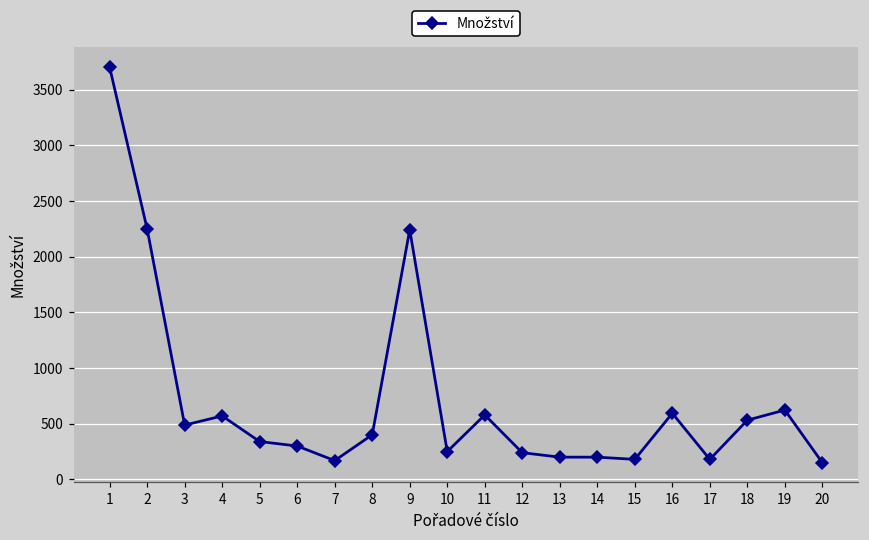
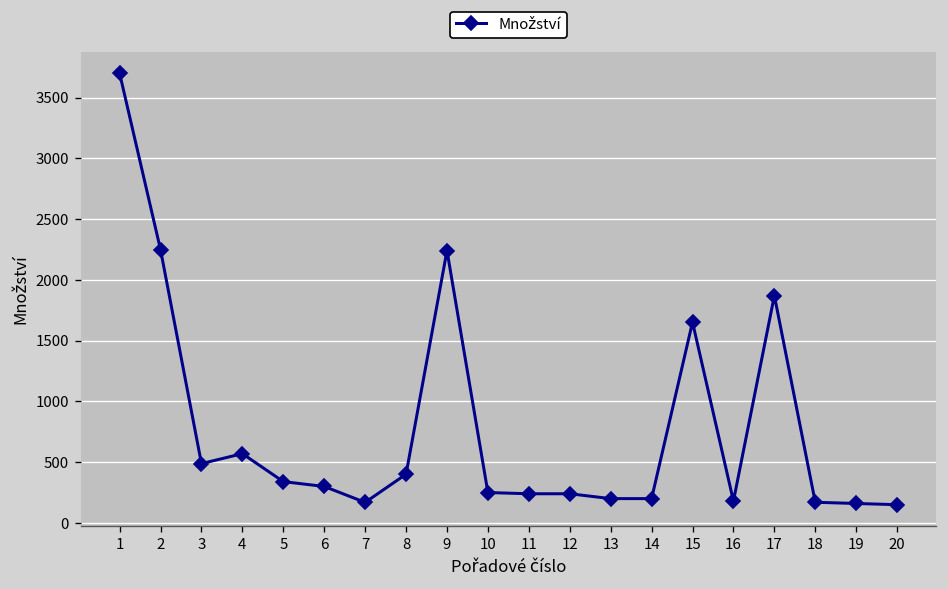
  {
    "1": 3700,
    "2": 2250,
    "3": 490,
    "4": 570,
    "5": 340,
    "6": 300,
    "7": 170,
    "8": 400,
    "9": 2240,
    "10": 250,
-   "11": 580,
+   "11": 240,
    "12": 240,
    "13": 200,
    "14": 200,
-   "15": 180,
-   "16": 590,
-   "17": 180,
-   "18": 530,
-   "19": 620,
+   "15": 1650,
+   "16": 180,
+   "17": 1870,
+   "18": 170,
+   "19": 160,
    "20": 150
  }
